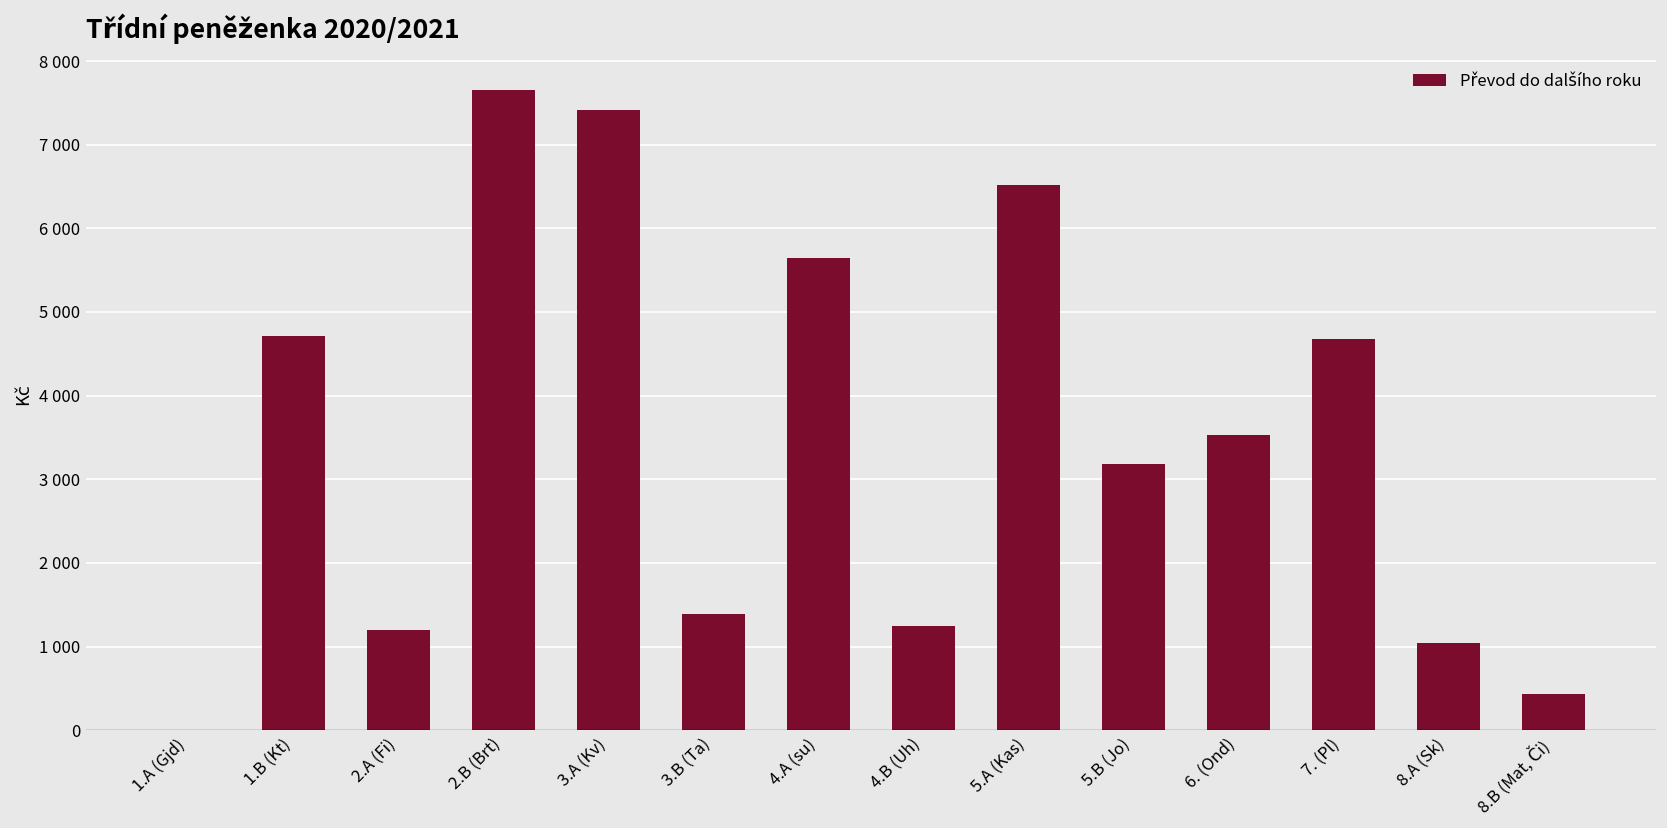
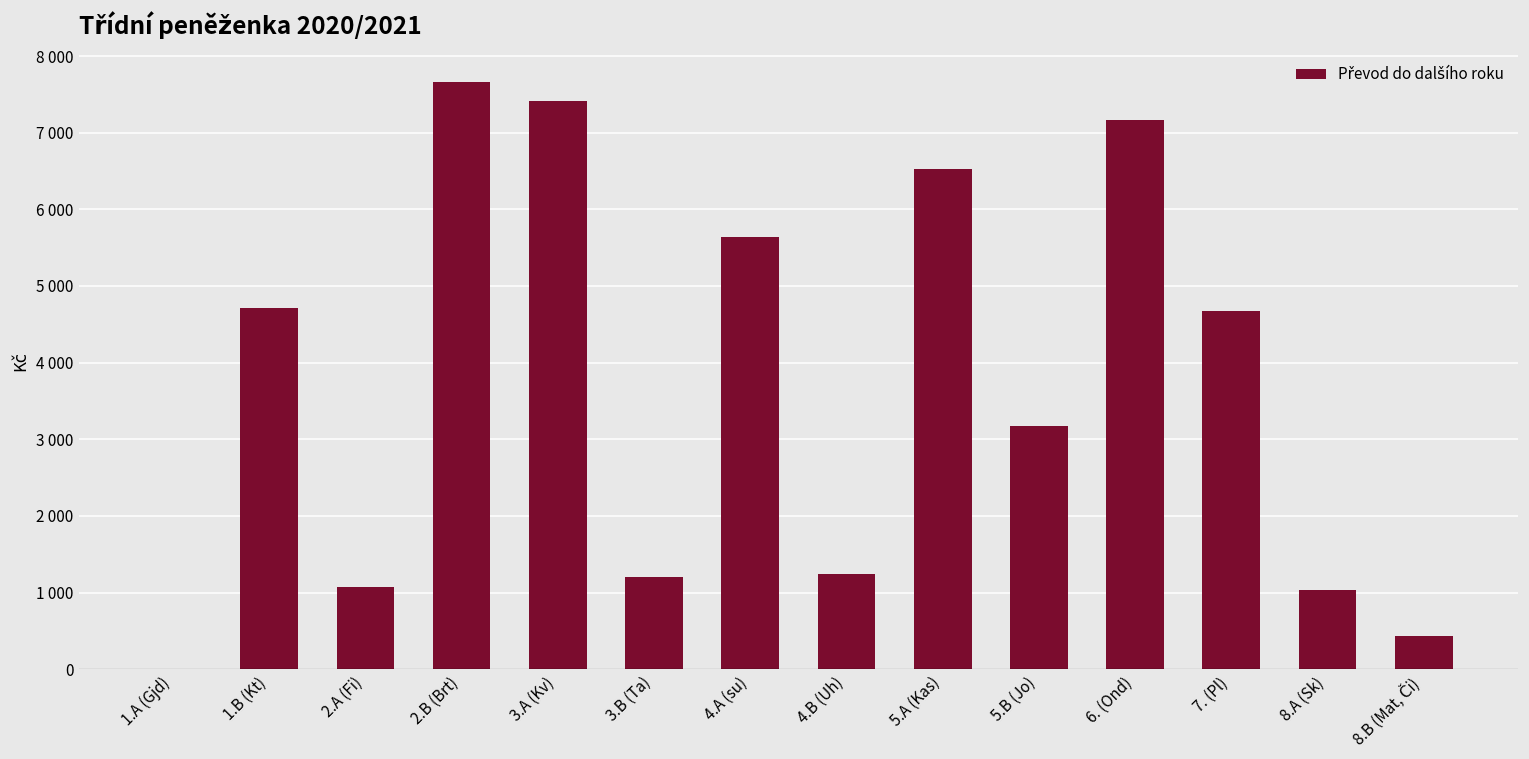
  {
    "1.A (Gjd)": 0,
    "1.B (Kt)": 4700,
-   "2.A (Fi)": 1200,
+   "2.A (Fi)": 1100,
    "2.B (Brt)": 7700,
    "3.A (Kv)": 7400,
-   "3.B (Ta)": 1400,
+   "3.B (Ta)": 1200,
    "4.A (su)": 5600,
    "4.B (Uh)": 1200,
    "5.A (Kas)": 6500,
    "5.B (Jo)": 3200,
-   "6. (Ond)": 3500,
+   "6. (Ond)": 7200,
    "7. (Pl)": 4700,
    "8.A (Sk)": 1000,
    "8.B (Mat, Či)": 400
  }
